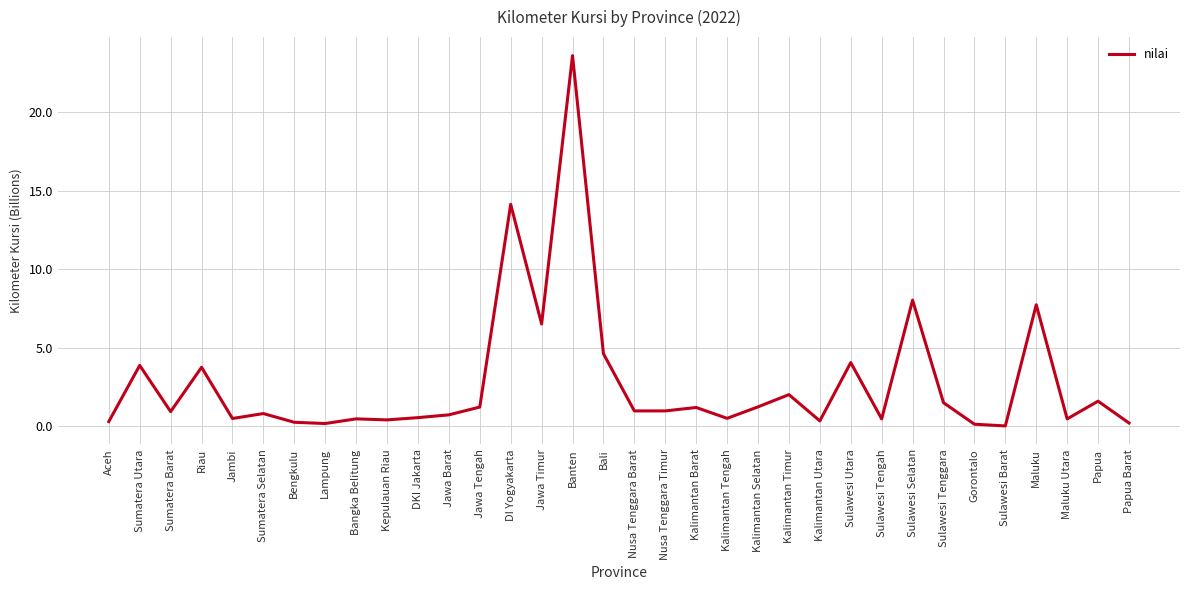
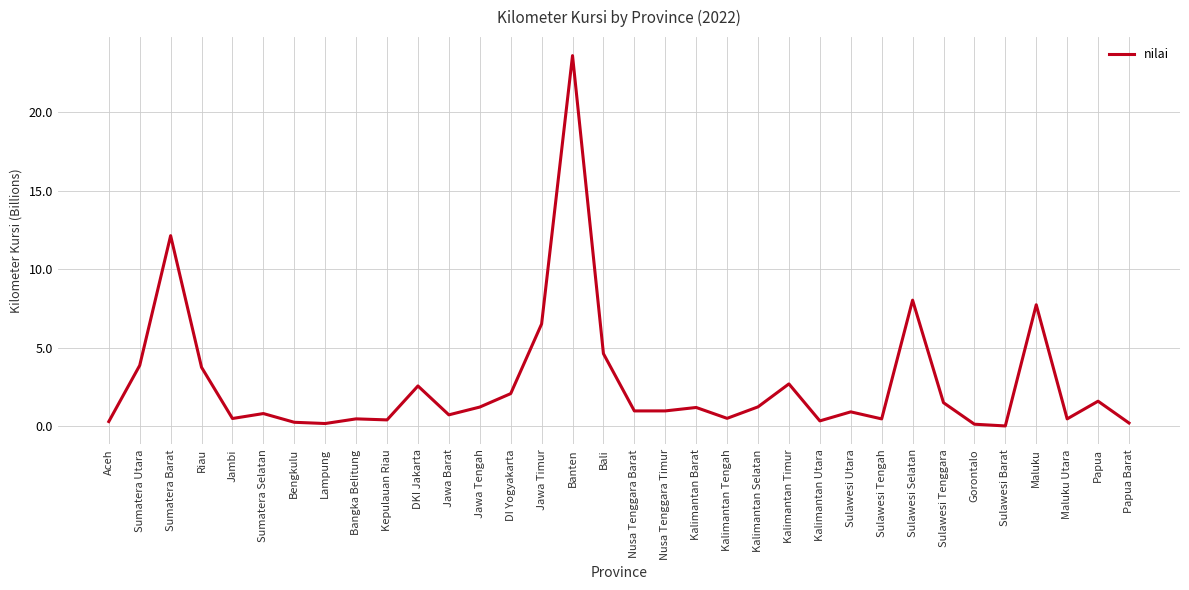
  {
    "Aceh": 0.3,
    "Sumatera Utara": 3.9,
-   "Sumatera Barat": 0.9,
+   "Sumatera Barat": 12.1,
    "Riau": 3.7,
    "Jambi": 0.5,
    "Sumatera Selatan": 0.8,
    "Bengkulu": 0.2,
    "Lampung": 0.2,
    "Bangka Belitung": 0.5,
    "Kepulauan Riau": 0.4,
-   "DKI Jakarta": 0.5,
+   "DKI Jakarta": 2.6,
    "Jawa Barat": 0.7,
    "Jawa Tengah": 1.2,
-   "DI Yogyakarta": 14.1,
+   "DI Yogyakarta": 2.1,
    "Jawa Timur": 6.5,
    "Banten": 23.6,
    "Bali": 4.6,
    "Nusa Tenggara Barat": 1.0,
    "Nusa Tenggara Timur": 1.0,
    "Kalimantan Barat": 1.2,
    "Kalimantan Tengah": 0.5,
    "Kalimantan Selatan": 1.2,
-   "Kalimantan Timur": 2.0,
+   "Kalimantan Timur": 2.7,
    "Kalimantan Utara": 0.3,
-   "Sulawesi Utara": 4.0,
+   "Sulawesi Utara": 0.9,
    "Sulawesi Tengah": 0.5,
    "Sulawesi Selatan": 8.0,
    "Sulawesi Tenggara": 1.5,
    "Gorontalo": 0.1,
    "Sulawesi Barat": 0.0,
    "Maluku": 7.7,
    "Maluku Utara": 0.5,
    "Papua": 1.6,
    "Papua Barat": 0.2
  }
